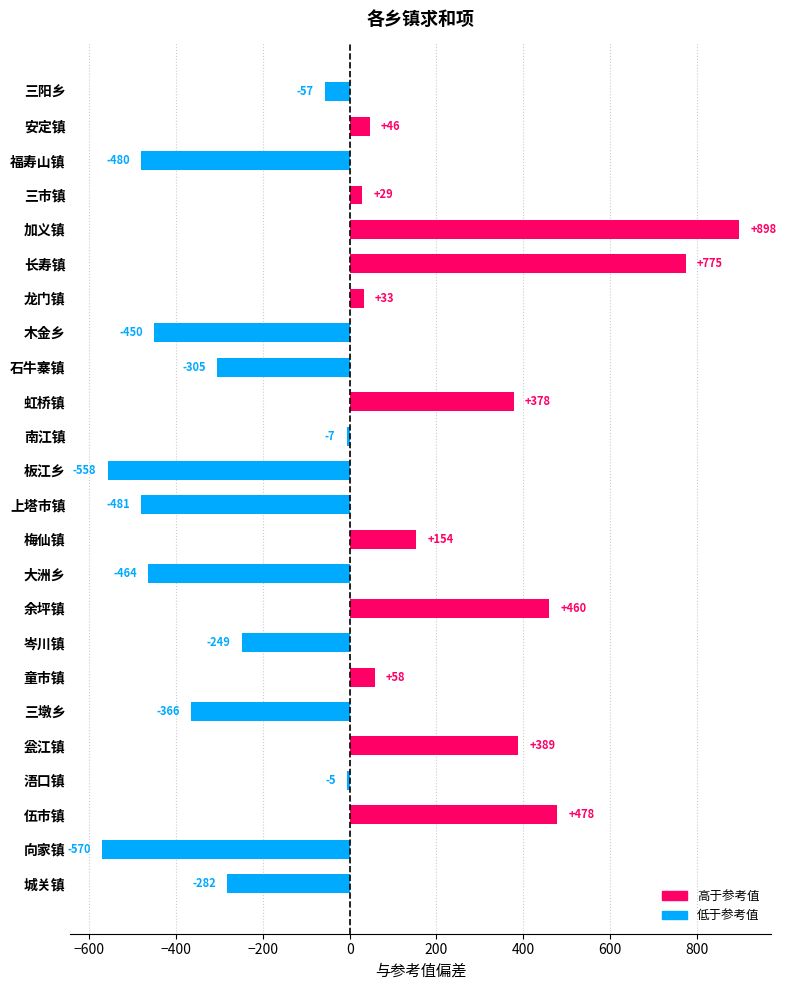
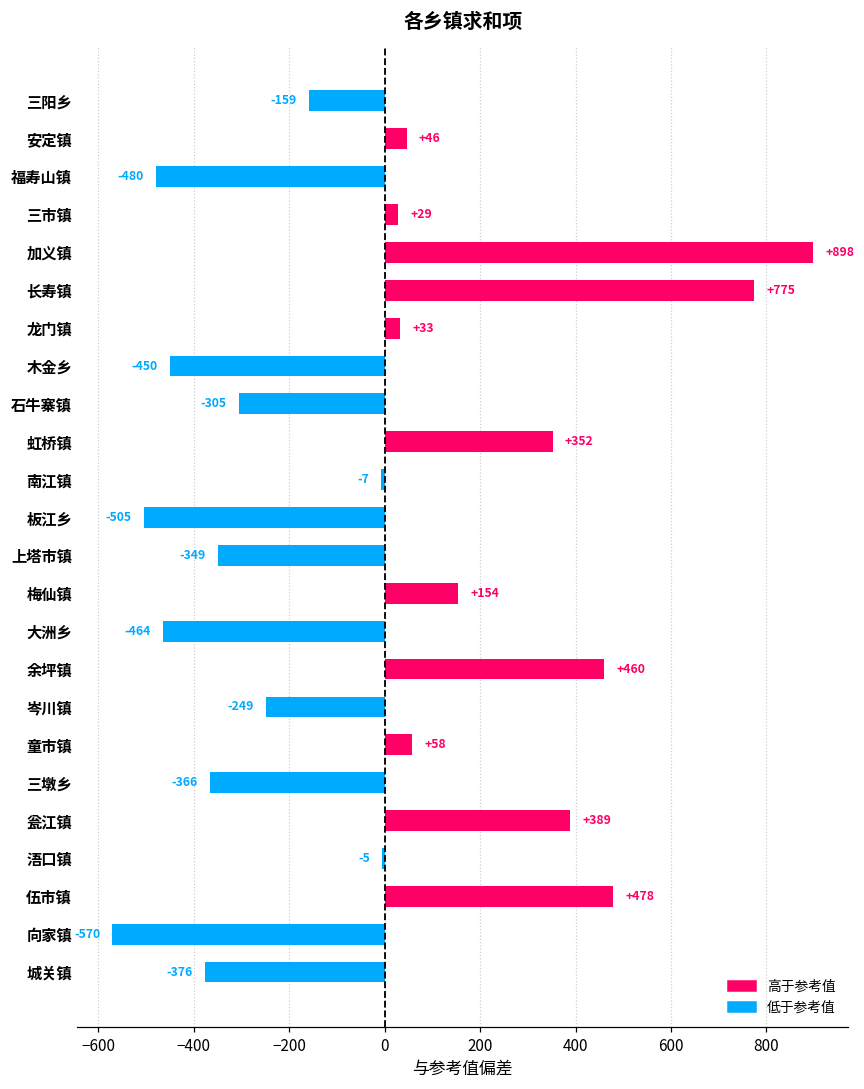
  {
-   "三阳乡": "-57",
+   "三阳乡": "-159",
    "安定镇": "+46",
    "福寿山镇": "-480",
    "三市镇": "+29",
    "加义镇": "+898",
    "长寿镇": "+775",
    "龙门镇": "+33",
    "木金乡": "-450",
    "石牛寨镇": "-305",
-   "虹桥镇": "+378",
+   "虹桥镇": "+352",
    "南江镇": "-7",
-   "板江乡": "-558",
-   "上塔市镇": "-481",
+   "板江乡": "-505",
+   "上塔市镇": "-349",
    "梅仙镇": "+154",
    "大洲乡": "-464",
    "余坪镇": "+460",
    "岑川镇": "-249",
    "童市镇": "+58",
    "三墩乡": "-366",
    "瓮江镇": "+389",
    "浯口镇": "-5",
    "伍市镇": "+478",
    "向家镇": "-570",
-   "城关镇": "-282"
+   "城关镇": "-376"
  }
